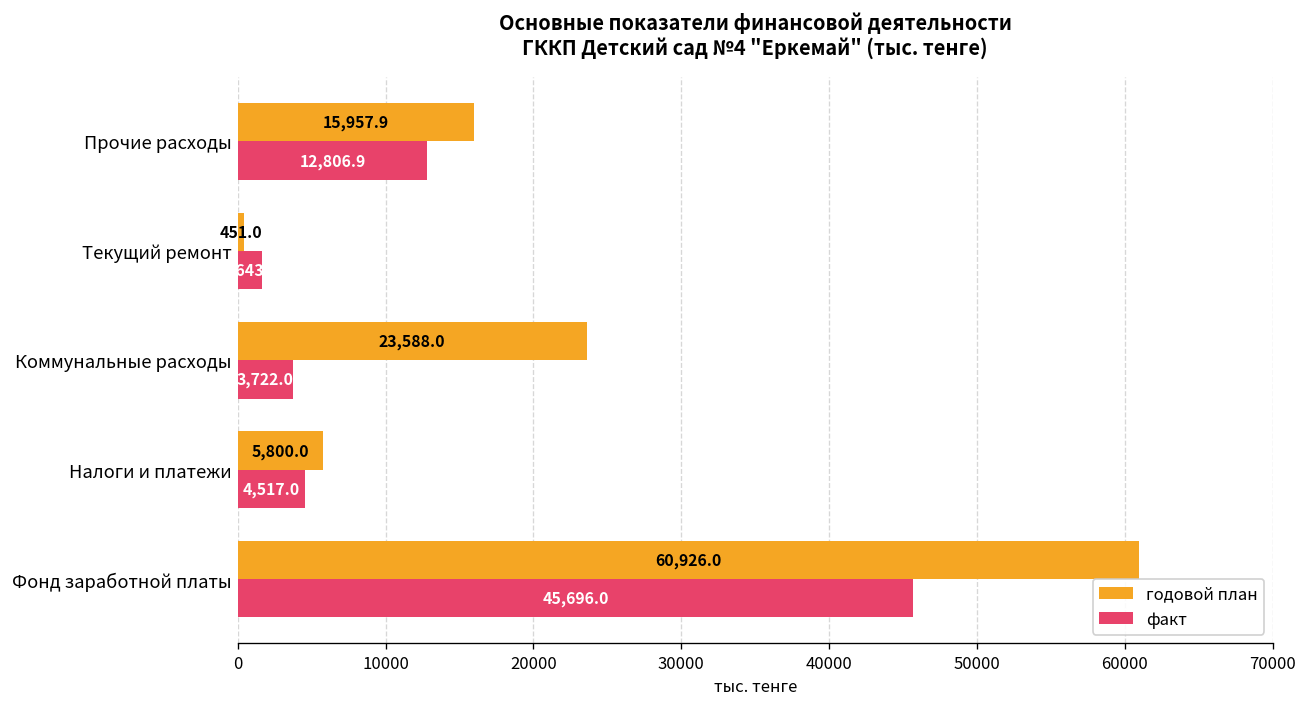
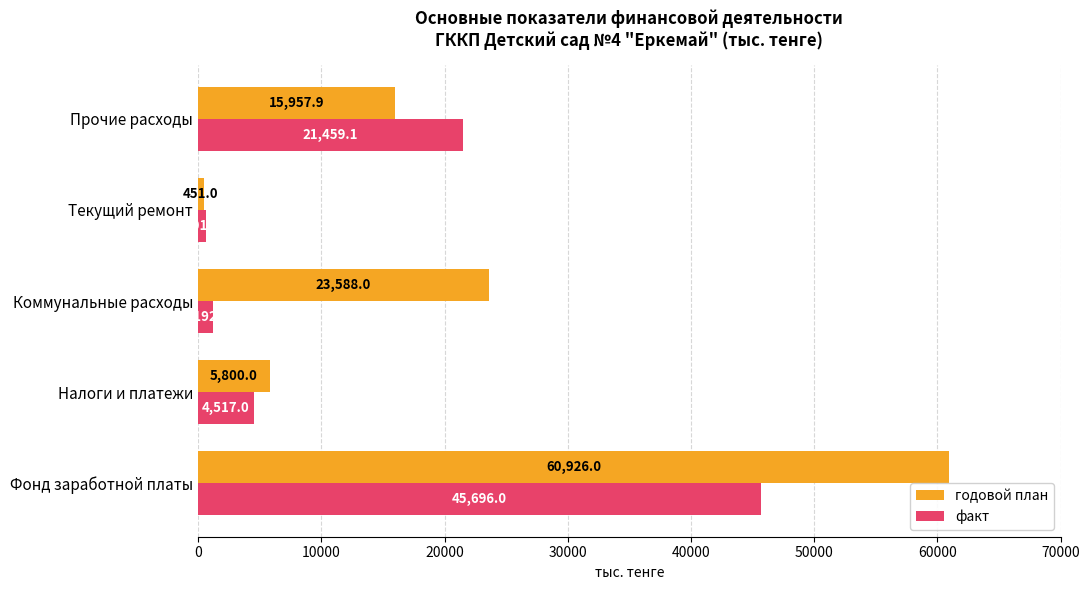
  {
    "годовой план": {
      "Прочие расходы": "15,957.9",
      "Текущий ремонт": "451.0",
      "Коммунальные расходы": "23,588.0",
      "Налоги и платежи": "5,800.0",
      "Фонд заработной платы": "60,926.0"
    },
    "факт": {
-     "Прочие расходы": "12,806.9",
-     "Текущий ремонт": "1600",
-     "Коммунальные расходы": "3700",
+     "Прочие расходы": "21,459.1",
+     "Текущий ремонт": "600",
+     "Коммунальные расходы": "1200",
      "Налоги и платежи": "4,517.0",
      "Фонд заработной платы": "45,696.0"
    }
  }
